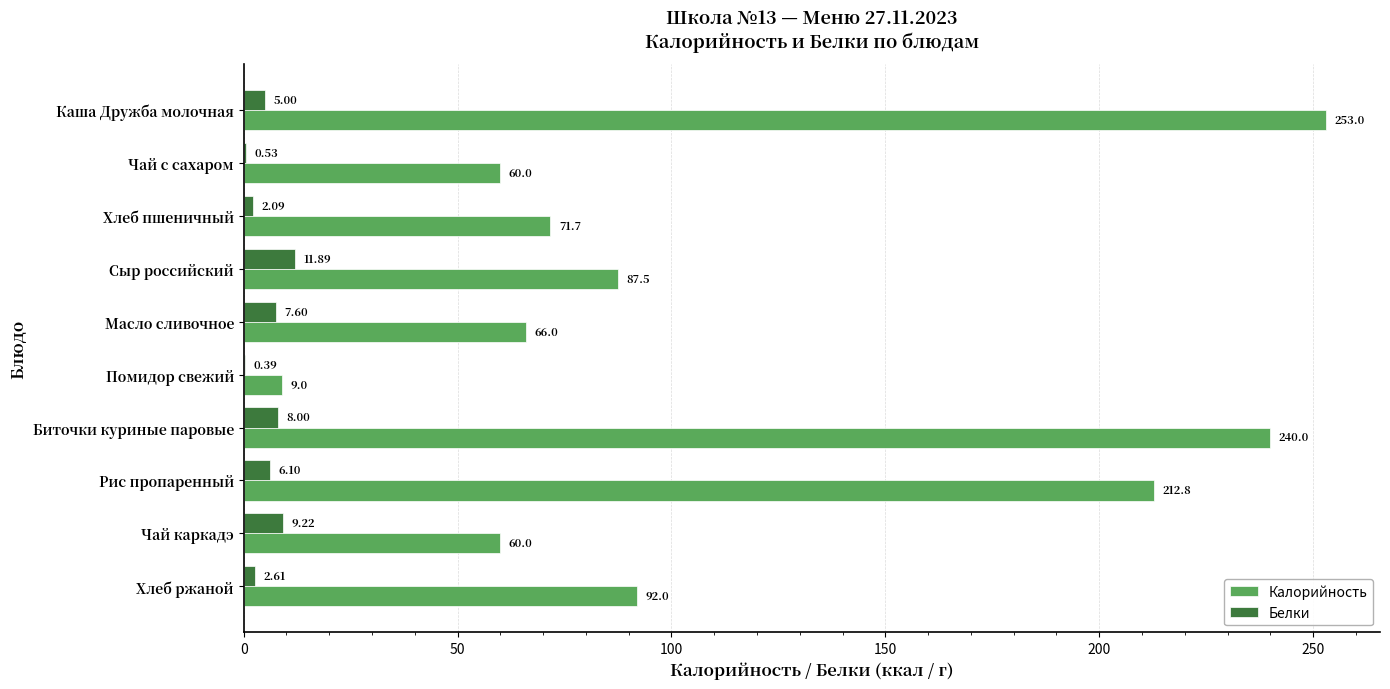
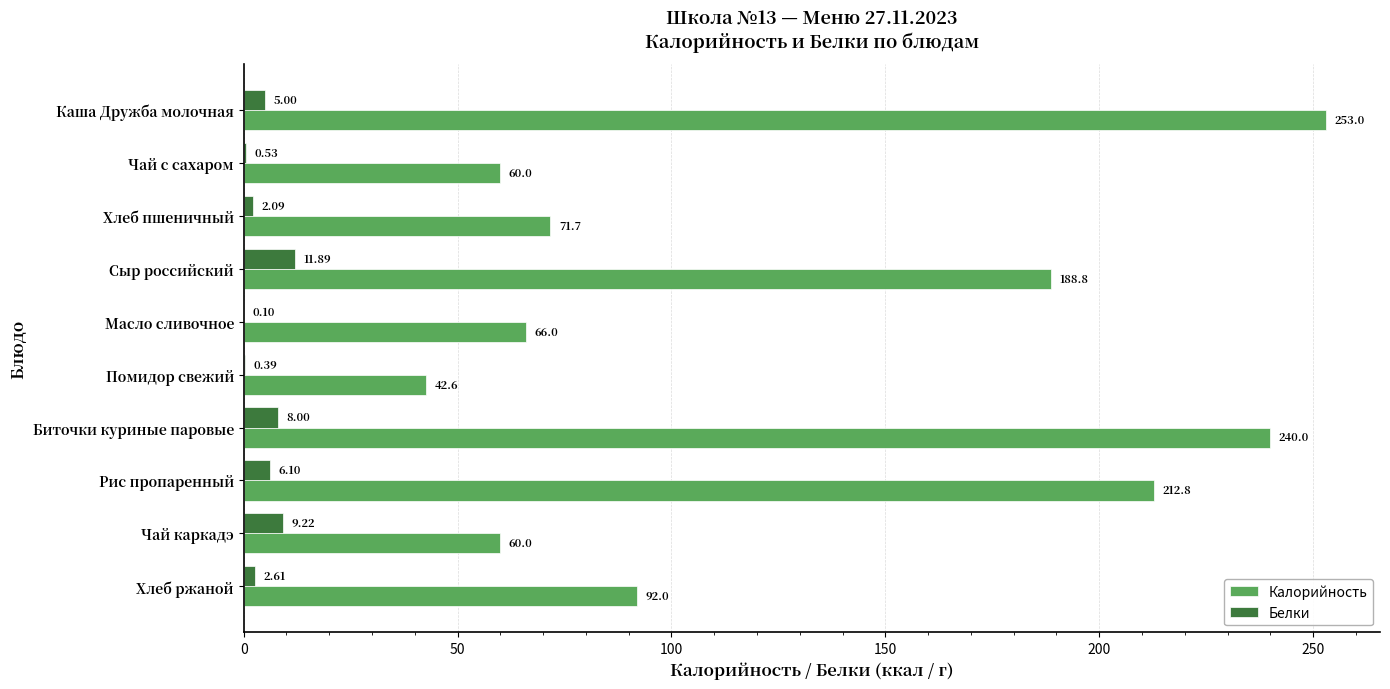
  {
    "Калорийность": {
      "Каша Дружба молочная": 253.0,
      "Чай с сахаром": 60.0,
      "Хлеб пшеничный": 71.7,
-     "Сыр российский": 87.5,
+     "Сыр российский": 188.8,
      "Масло сливочное": 66.0,
-     "Помидор свежий": 9.0,
+     "Помидор свежий": 42.6,
      "Биточки куриные паровые": 240.0,
      "Рис пропаренный": 212.8,
      "Чай каркадэ": 60.0,
      "Хлеб ржаной": 92.0
    },
    "Белки": {
      "Каша Дружба молочная": 5.00,
      "Чай с сахаром": 0.53,
      "Хлеб пшеничный": 2.09,
      "Сыр российский": 11.89,
-     "Масло сливочное": 7.60,
+     "Масло сливочное": 0.10,
      "Помидор свежий": 0.39,
      "Биточки куриные паровые": 8.00,
      "Рис пропаренный": 6.10,
      "Чай каркадэ": 9.22,
      "Хлеб ржаной": 2.61
    }
  }
